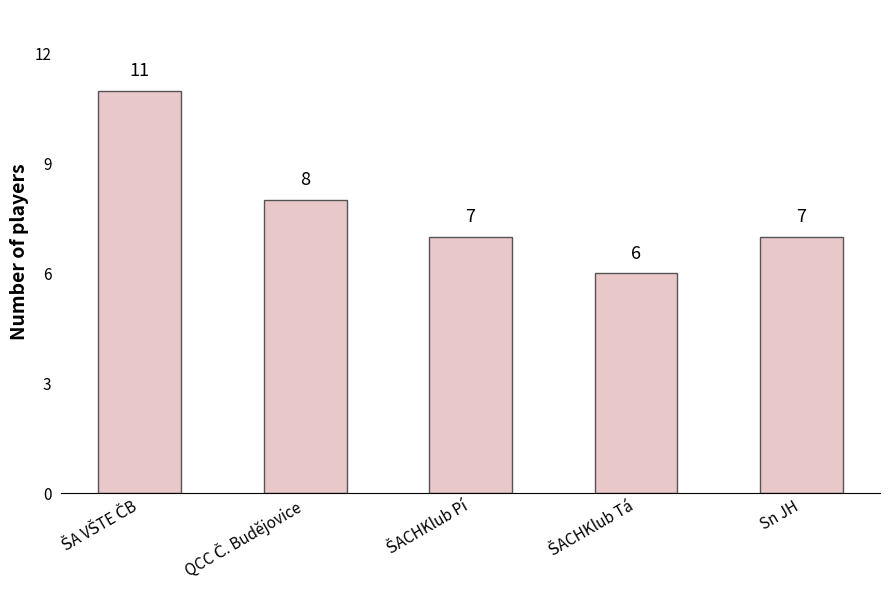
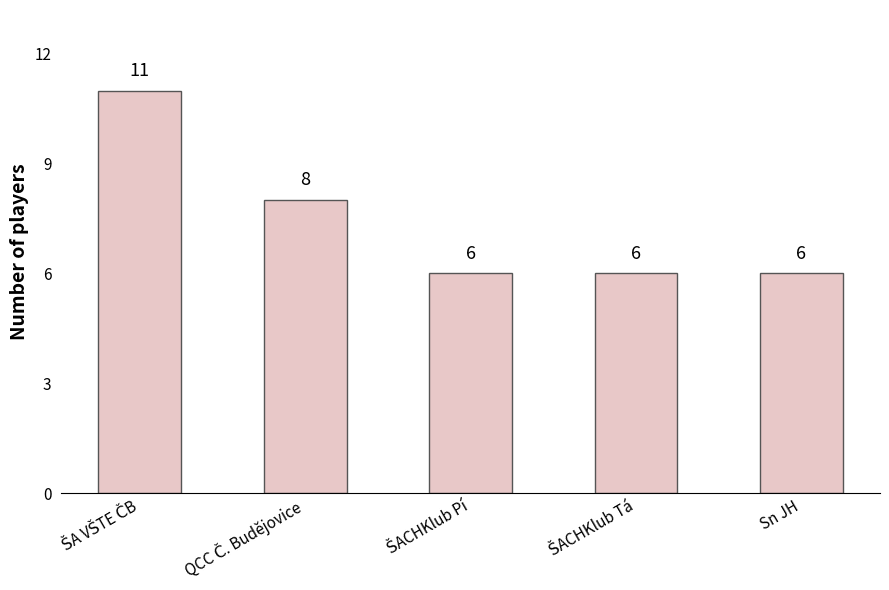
  {
    "ŠA VŠTE ČB": 11,
    "QCC Č. Budějovice": 8,
-   "ŠACHKlub Pí": 7,
+   "ŠACHKlub Pí": 6,
    "ŠACHKlub Tá": 6,
-   "Sn JH": 7
+   "Sn JH": 6
  }
